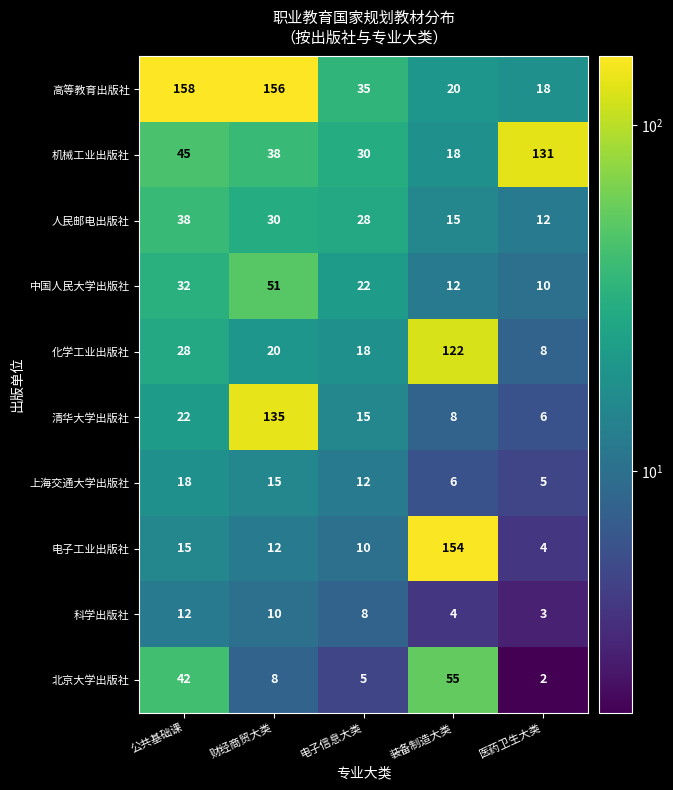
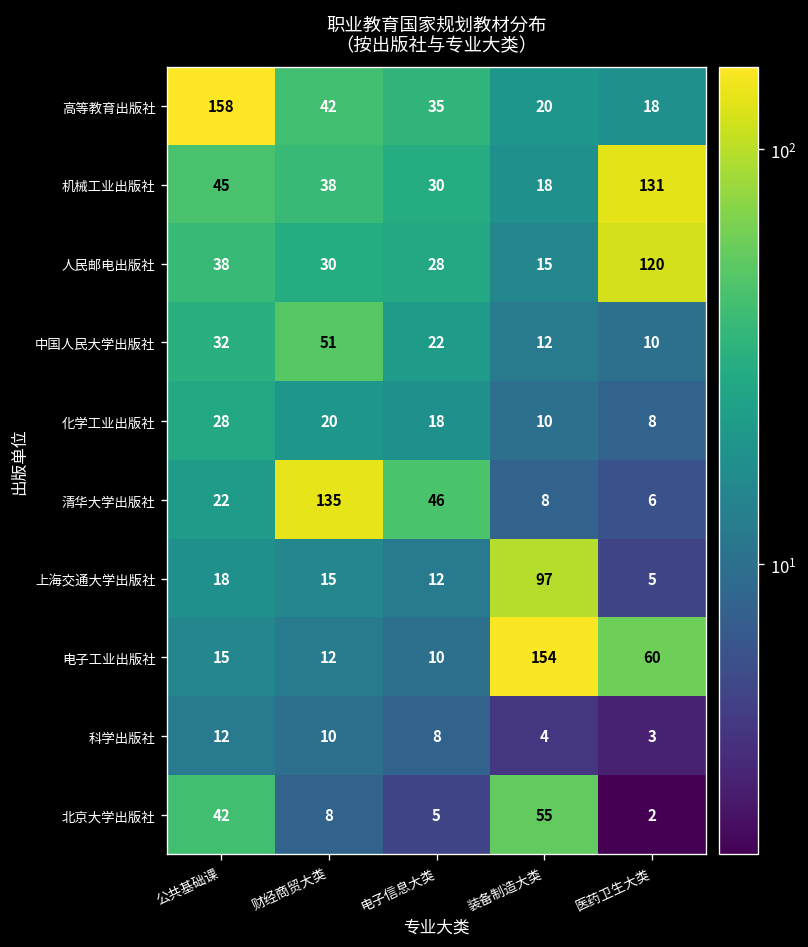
  {
    "高等教育出版社": {
      "公共基础课": 158,
-     "财经商贸大类": 156,
+     "财经商贸大类": 42,
      "电子信息大类": 35,
      "装备制造大类": 20,
      "医药卫生大类": 18
    },
    "机械工业出版社": {
      "公共基础课": 45,
      "财经商贸大类": 38,
      "电子信息大类": 30,
      "装备制造大类": 18,
      "医药卫生大类": 131
    },
    "人民邮电出版社": {
      "公共基础课": 38,
      "财经商贸大类": 30,
      "电子信息大类": 28,
      "装备制造大类": 15,
-     "医药卫生大类": 12
+     "医药卫生大类": 120
    },
    "中国人民大学出版社": {
      "公共基础课": 32,
      "财经商贸大类": 51,
      "电子信息大类": 22,
      "装备制造大类": 12,
      "医药卫生大类": 10
    },
    "化学工业出版社": {
      "公共基础课": 28,
      "财经商贸大类": 20,
      "电子信息大类": 18,
-     "装备制造大类": 122,
+     "装备制造大类": 10,
      "医药卫生大类": 8
    },
    "清华大学出版社": {
      "公共基础课": 22,
      "财经商贸大类": 135,
-     "电子信息大类": 15,
+     "电子信息大类": 46,
      "装备制造大类": 8,
      "医药卫生大类": 6
    },
    "上海交通大学出版社": {
      "公共基础课": 18,
      "财经商贸大类": 15,
      "电子信息大类": 12,
-     "装备制造大类": 6,
+     "装备制造大类": 97,
      "医药卫生大类": 5
    },
    "电子工业出版社": {
      "公共基础课": 15,
      "财经商贸大类": 12,
      "电子信息大类": 10,
      "装备制造大类": 154,
-     "医药卫生大类": 4
+     "医药卫生大类": 60
    },
    "科学出版社": {
      "公共基础课": 12,
      "财经商贸大类": 10,
      "电子信息大类": 8,
      "装备制造大类": 4,
      "医药卫生大类": 3
    },
    "北京大学出版社": {
      "公共基础课": 42,
      "财经商贸大类": 8,
      "电子信息大类": 5,
      "装备制造大类": 55,
      "医药卫生大类": 2
    }
  }
